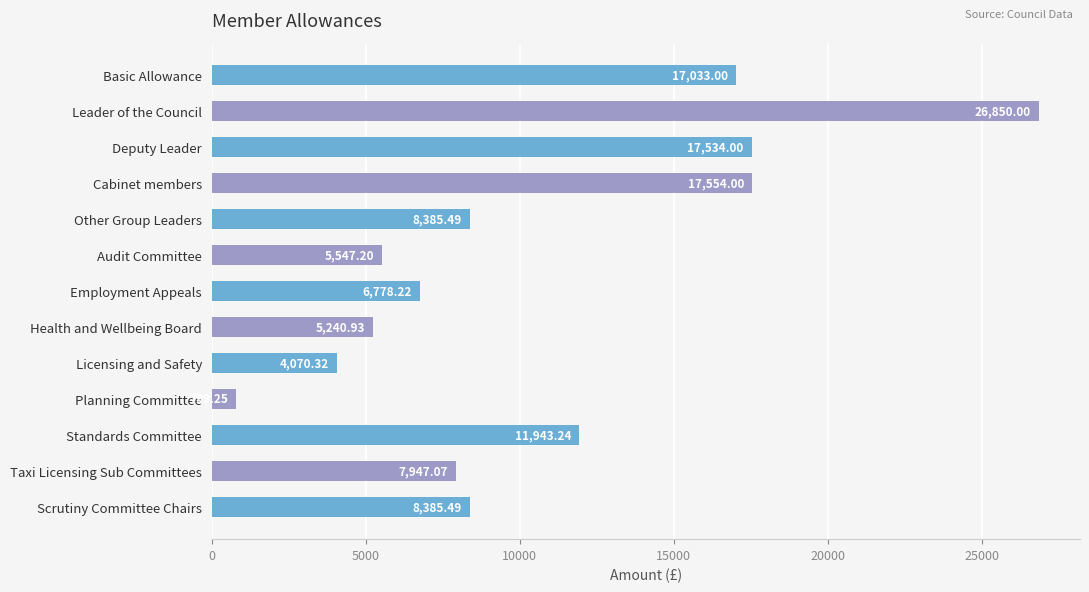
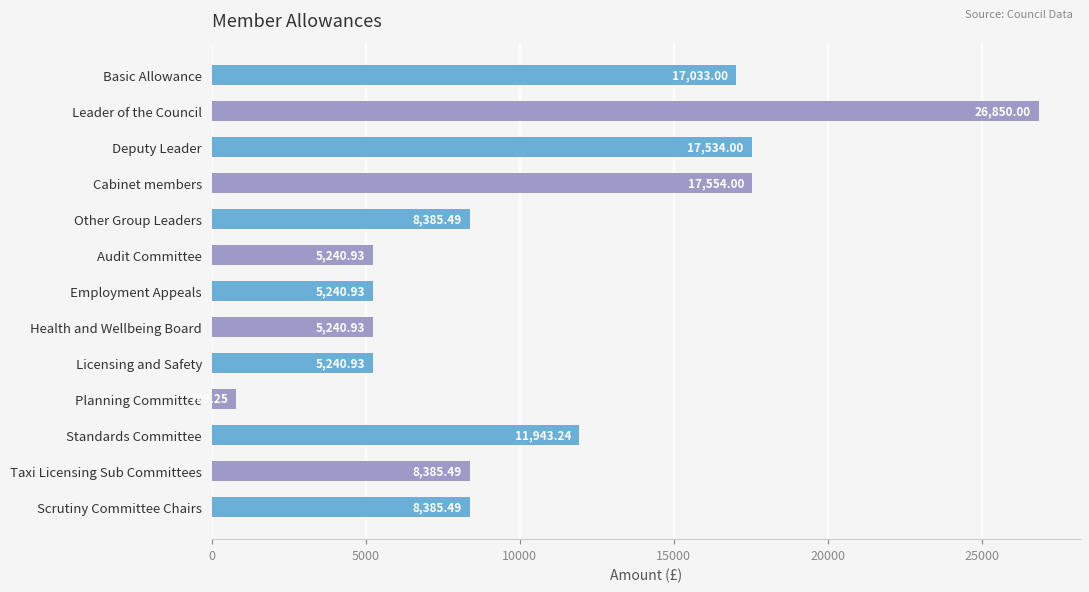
  {
    "Basic Allowance": "17,033.00",
    "Leader of the Council": "26,850.00",
    "Deputy Leader": "17,534.00",
    "Cabinet members": "17,554.00",
    "Other Group Leaders": "8,385.49",
-   "Audit Committee": "5,547.20",
-   "Employment Appeals": "6,778.22",
+   "Audit Committee": "5,240.93",
+   "Employment Appeals": "5,240.93",
    "Health and Wellbeing Board": "5,240.93",
-   "Licensing and Safety": "4,070.32",
+   "Licensing and Safety": "5,240.93",
    "Standards Committee": "11,943.24",
-   "Taxi Licensing Sub Committees": "7,947.07",
+   "Taxi Licensing Sub Committees": "8,385.49",
    "Scrutiny Committee Chairs": "8,385.49"
  }
